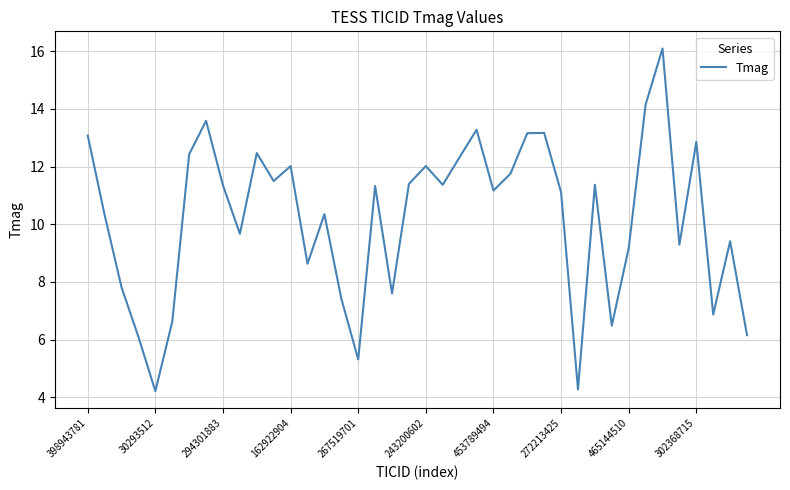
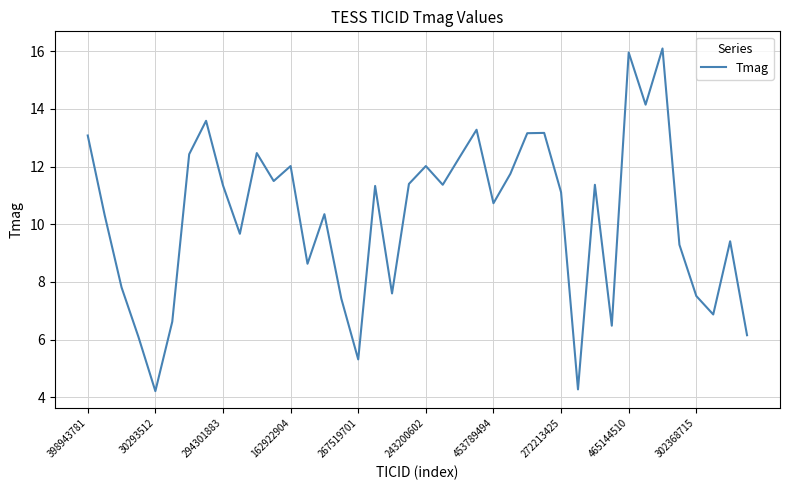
  {
    "398943781": 13.1,
    "30293512": 4.2,
    "294301883": 11.4,
    "162922904": 12.0,
    "267519701": 5.3,
    "243200602": 12.0,
-   "453789494": 11.2,
+   "453789494": 10.7,
    "272213425": 11.1,
-   "465144510": 9.2,
-   "302368715": 12.9
+   "465144510": 16.0,
+   "302368715": 7.5
  }
